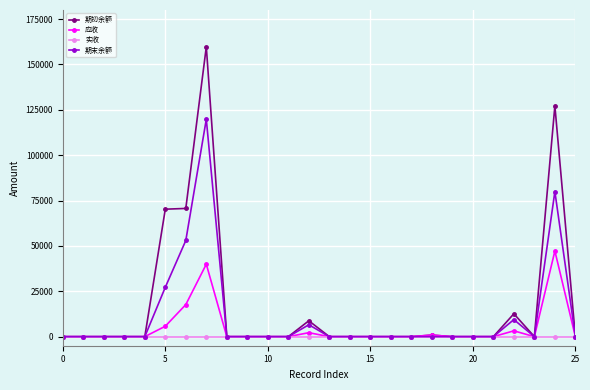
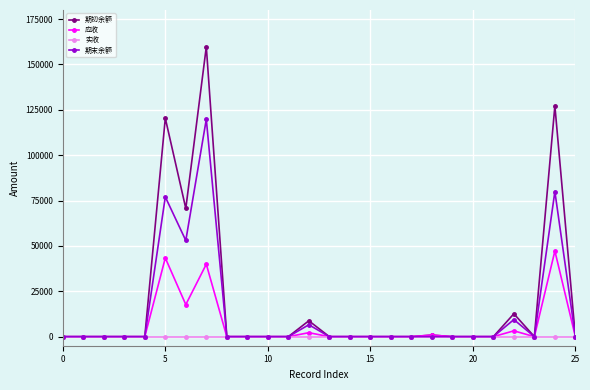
  {
    "期初余额": {
-     "5": 70000
+     "5": 120000
    },
    "应收": {
-     "5": 6000
+     "5": 43000
    },
    "实收": {
      "5": 0
    },
    "期末余额": {
-     "5": 27000
+     "5": 77000
    }
  }
